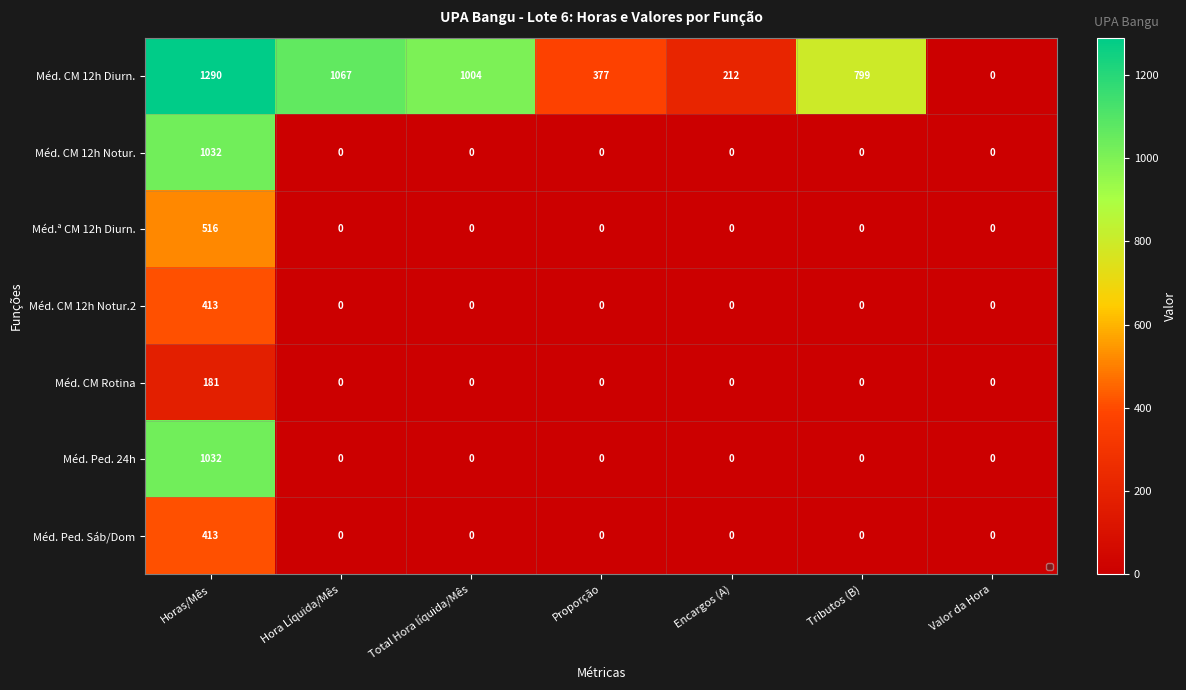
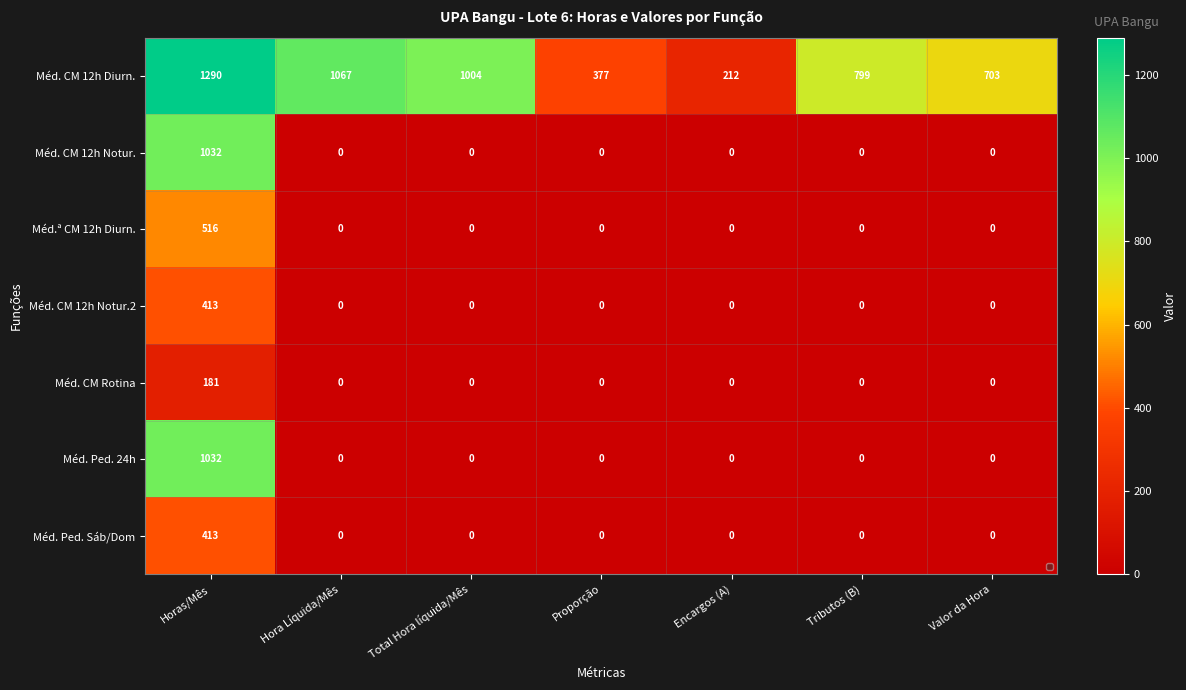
  {
    "Méd. CM 12h Diurn.": {
      "Horas/Mês": 1290,
      "Hora Líquida/Mês": 1067,
      "Total Hora líquida/Mês": 1004,
      "Proporção": 377,
      "Encargos (A)": 212,
      "Tributos (B)": 799,
-     "Valor da Hora": 0
+     "Valor da Hora": 703
    },
    "Méd. CM 12h Notur.": {
      "Horas/Mês": 1032,
      "Hora Líquida/Mês": 0,
      "Total Hora líquida/Mês": 0,
      "Proporção": 0,
      "Encargos (A)": 0,
      "Tributos (B)": 0,
      "Valor da Hora": 0
    },
    "Méd.ª CM 12h Diurn.": {
      "Horas/Mês": 516,
      "Hora Líquida/Mês": 0,
      "Total Hora líquida/Mês": 0,
      "Proporção": 0,
      "Encargos (A)": 0,
      "Tributos (B)": 0,
      "Valor da Hora": 0
    },
    "Méd. CM 12h Notur.2": {
      "Horas/Mês": 413,
      "Hora Líquida/Mês": 0,
      "Total Hora líquida/Mês": 0,
      "Proporção": 0,
      "Encargos (A)": 0,
      "Tributos (B)": 0,
      "Valor da Hora": 0
    },
    "Méd. CM Rotina": {
      "Horas/Mês": 181,
      "Hora Líquida/Mês": 0,
      "Total Hora líquida/Mês": 0,
      "Proporção": 0,
      "Encargos (A)": 0,
      "Tributos (B)": 0,
      "Valor da Hora": 0
    },
    "Méd. Ped. 24h": {
      "Horas/Mês": 1032,
      "Hora Líquida/Mês": 0,
      "Total Hora líquida/Mês": 0,
      "Proporção": 0,
      "Encargos (A)": 0,
      "Tributos (B)": 0,
      "Valor da Hora": 0
    },
    "Méd. Ped. Sáb/Dom": {
      "Horas/Mês": 413,
      "Hora Líquida/Mês": 0,
      "Total Hora líquida/Mês": 0,
      "Proporção": 0,
      "Encargos (A)": 0,
      "Tributos (B)": 0,
      "Valor da Hora": 0
    }
  }
